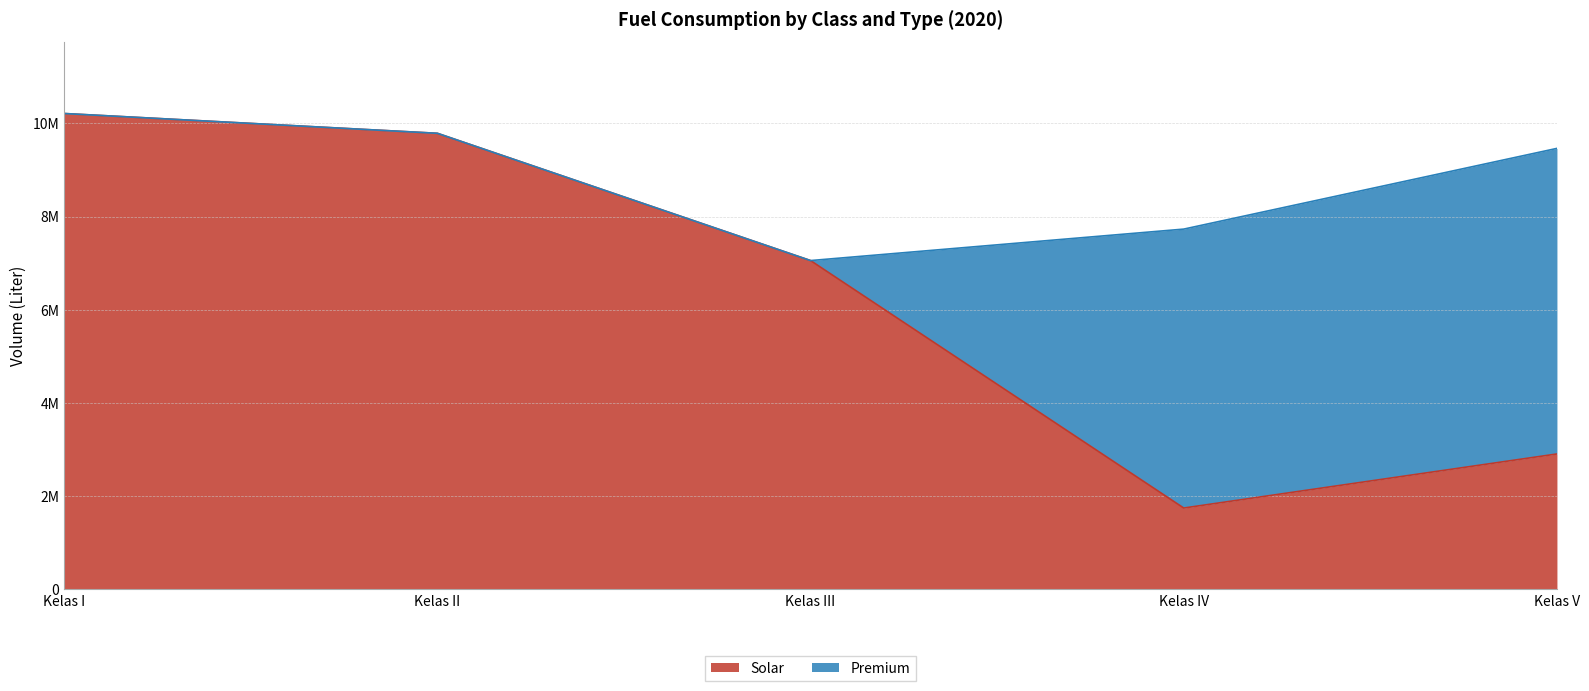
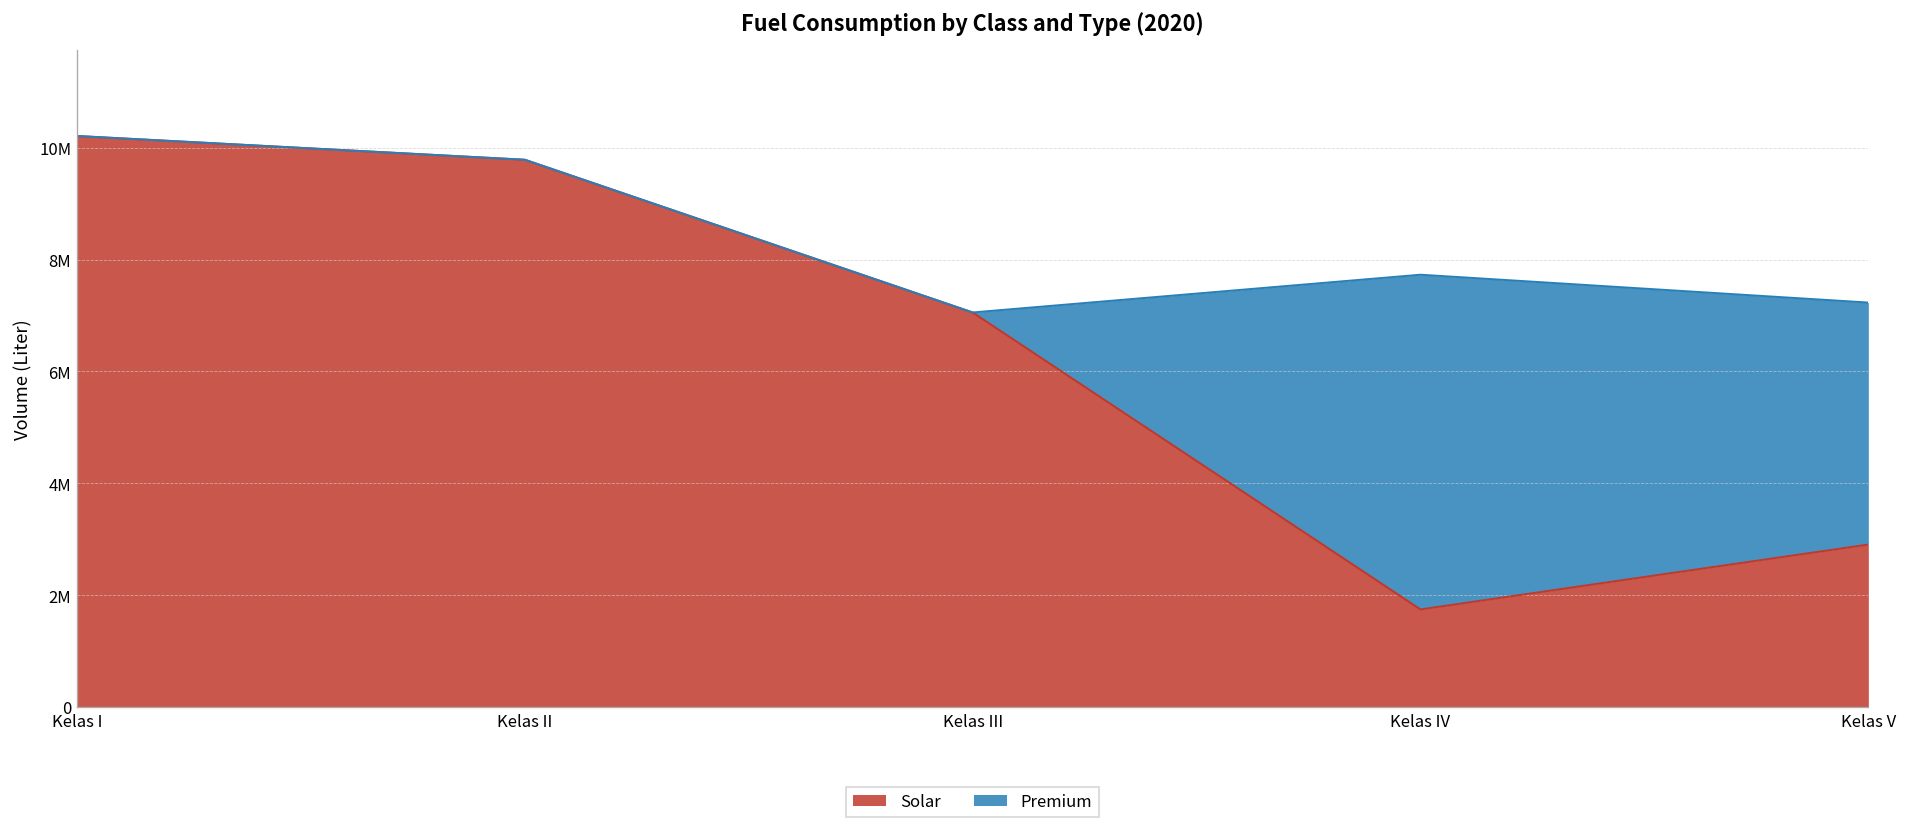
  {
    "Solar": {
      "Kelas IV": 1700000,
      "Kelas V": 2900000
    },
    "Premium": {
      "Kelas IV": 6000000,
-     "Kelas V": 6600000
+     "Kelas V": 4300000
    }
  }
